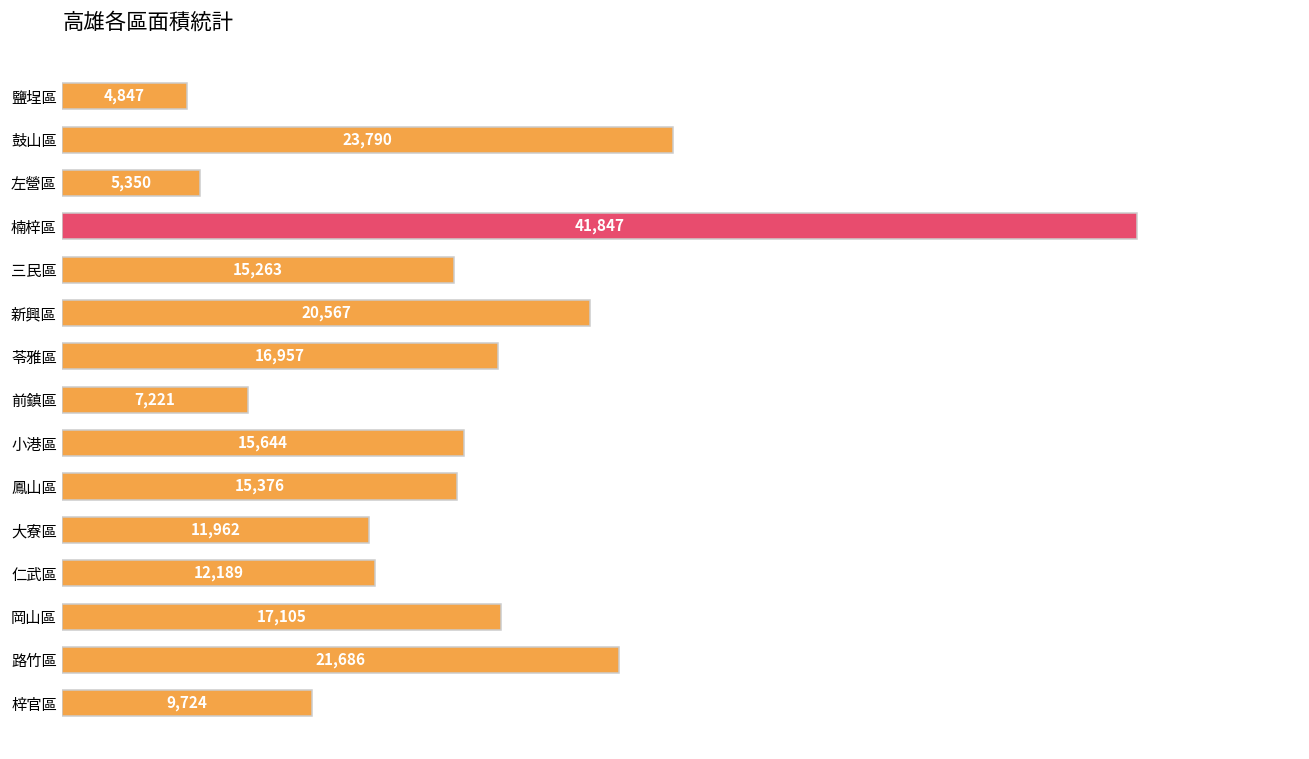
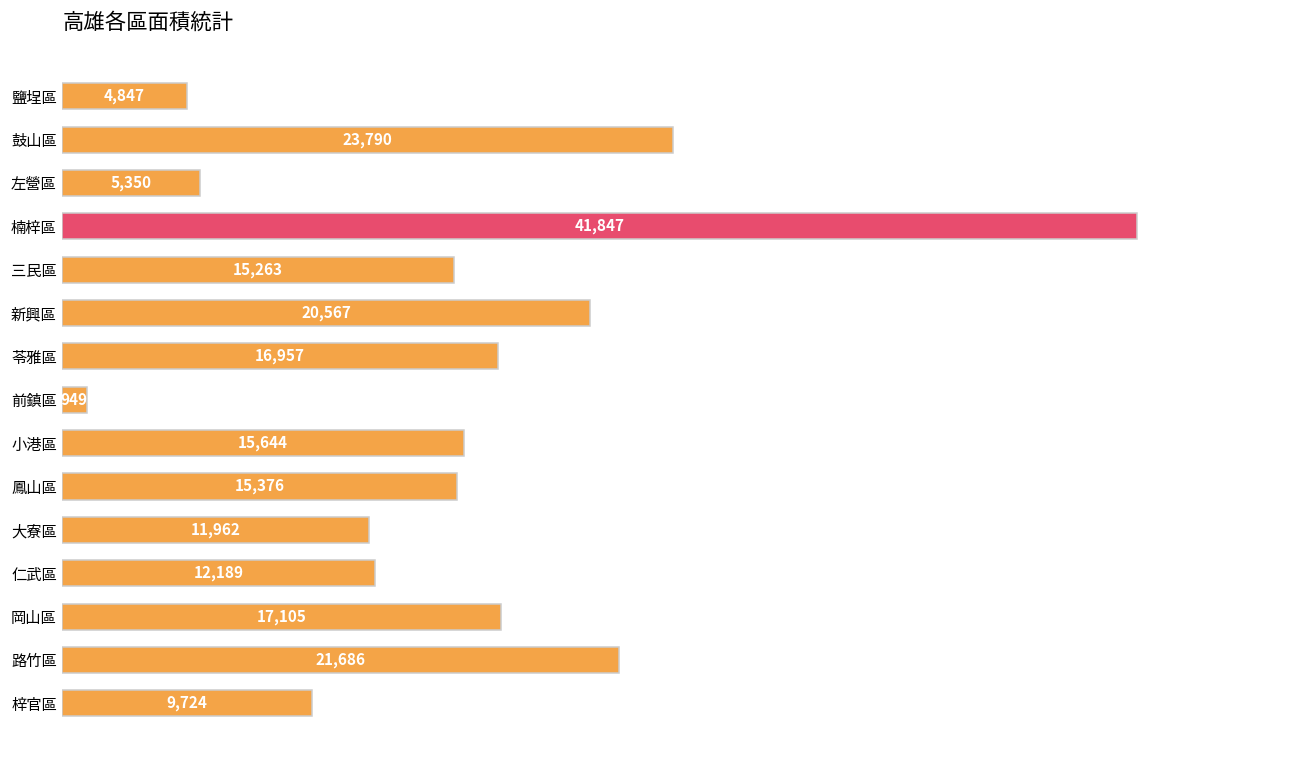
  {
    "鹽埕區": "4,847",
    "鼓山區": "23,790",
    "左營區": "5,350",
    "楠梓區": "41,847",
    "三民區": "15,263",
    "新興區": "20,567",
    "苓雅區": "16,957",
-   "前鎮區": "7,221",
+   "前鎮區": "949",
    "小港區": "15,644",
    "鳳山區": "15,376",
    "大寮區": "11,962",
    "仁武區": "12,189",
    "岡山區": "17,105",
    "路竹區": "21,686",
    "梓官區": "9,724"
  }
